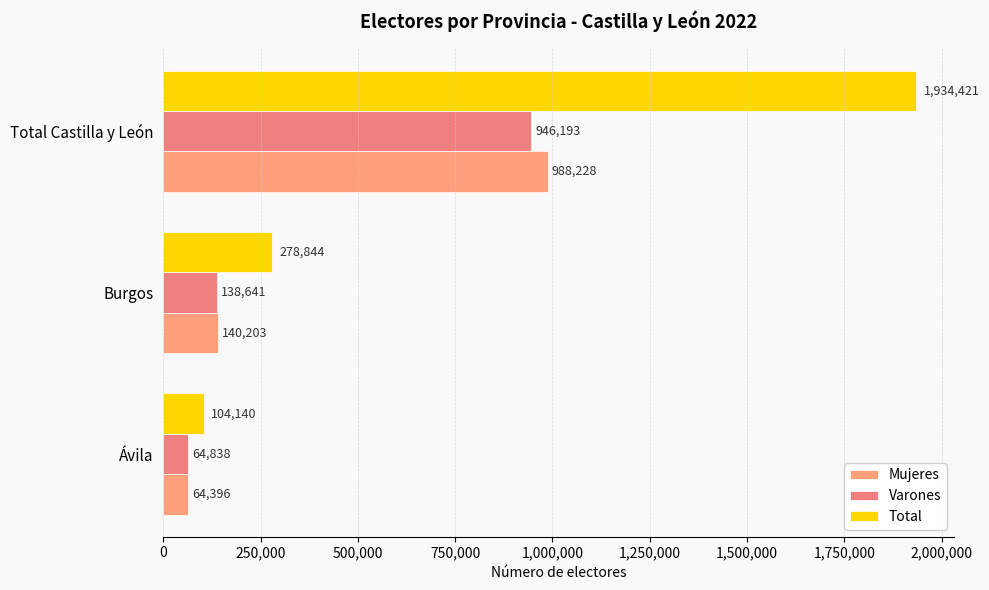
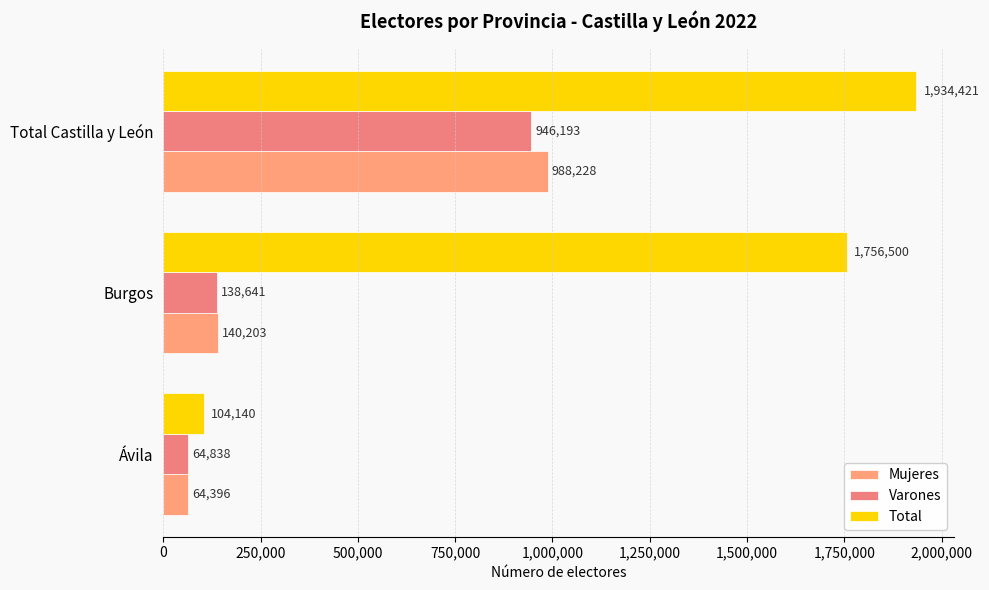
  {
    "Total": {
      "Total Castilla y León": "1,934,421",
-     "Burgos": "278,844",
+     "Burgos": "1,756,500",
      "Ávila": "104,140"
    }
  }
